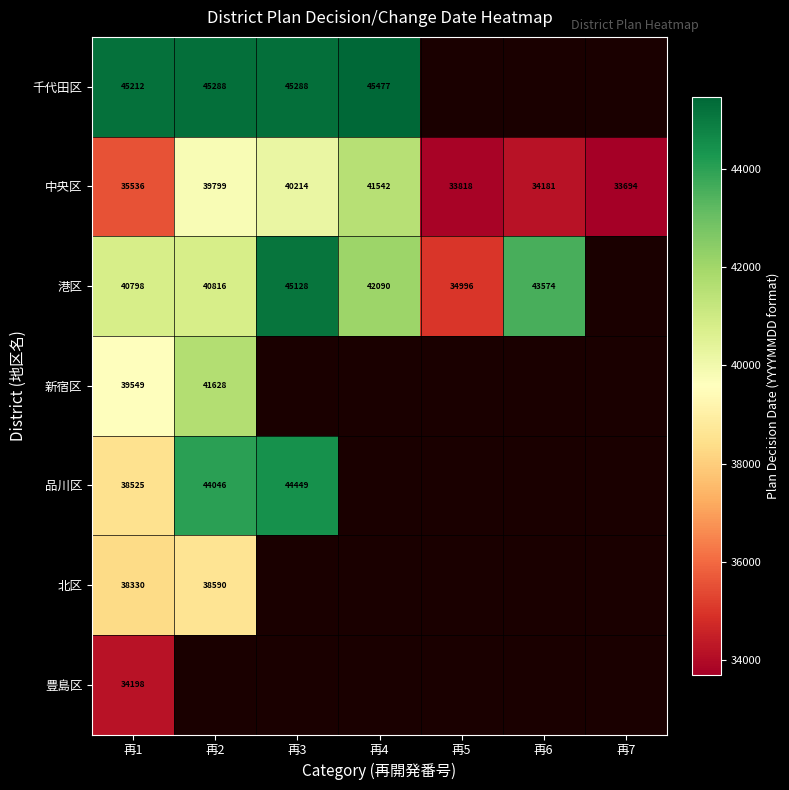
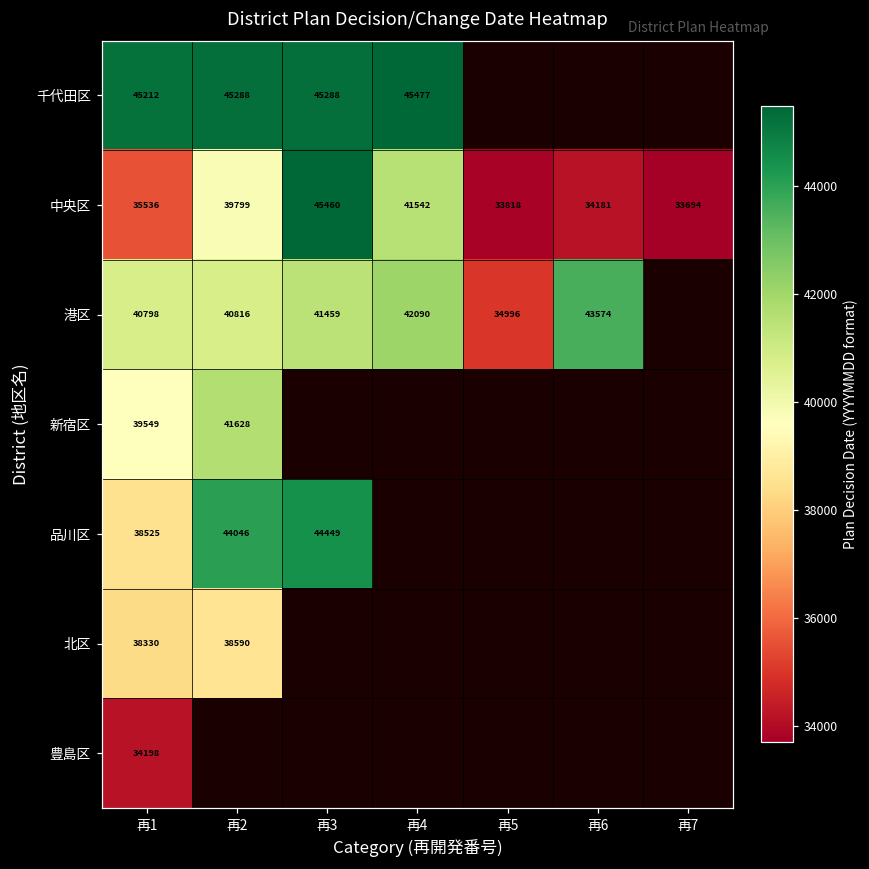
  {
    "千代田区": {
      "再1": 45212,
      "再2": 45288,
      "再3": 45288,
      "再4": 45477
    },
    "中央区": {
      "再1": 35536,
      "再2": 39799,
-     "再3": 40214,
+     "再3": 45460,
      "再4": 41542,
      "再5": 33818,
      "再6": 34181,
      "再7": 33694
    },
    "港区": {
      "再1": 40798,
      "再2": 40816,
-     "再3": 45128,
+     "再3": 41459,
      "再4": 42090,
      "再5": 34996,
      "再6": 43574
    },
    "新宿区": {
      "再1": 39549,
      "再2": 41628
    },
    "品川区": {
      "再1": 38525,
      "再2": 44046,
      "再3": 44449
    },
    "北区": {
      "再1": 38330,
      "再2": 38590
    },
    "豊島区": {
      "再1": 34198
    }
  }
